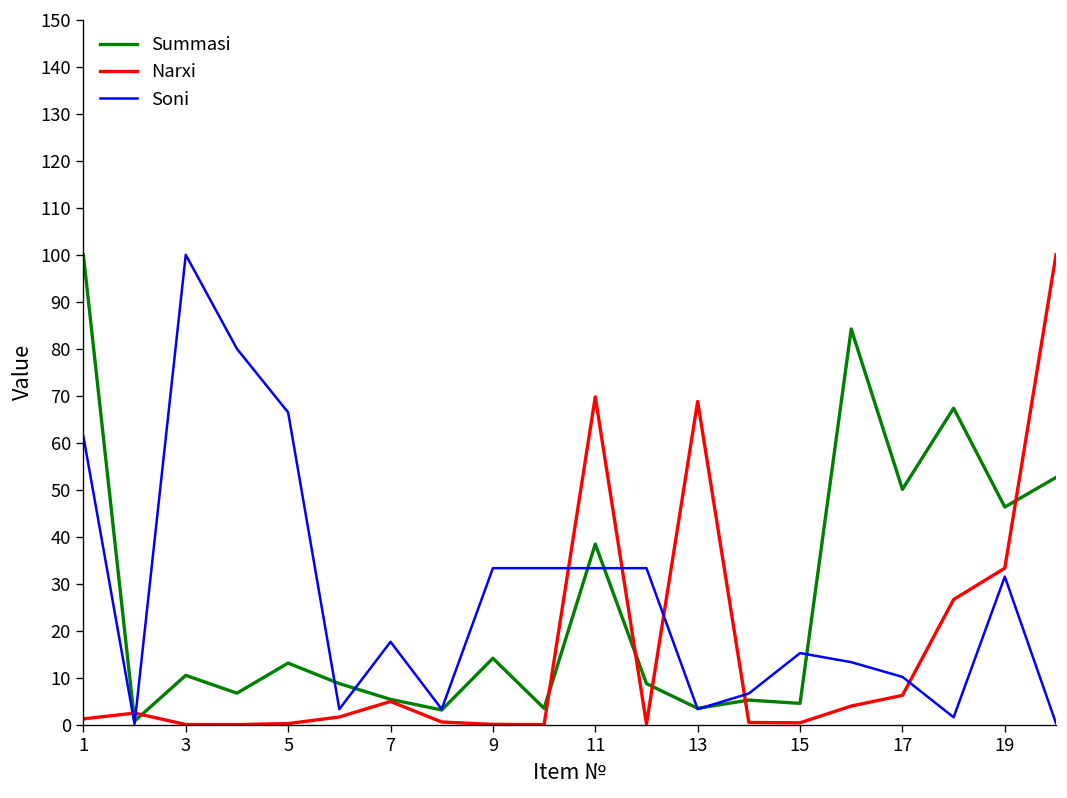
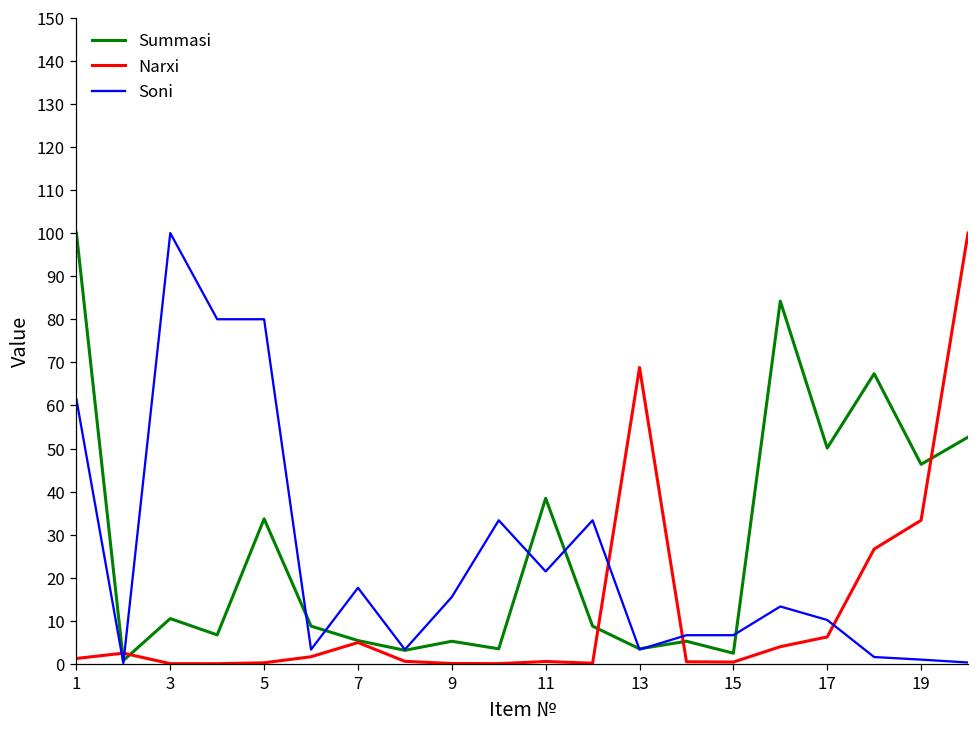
  {
    "Summasi": {
      "1": 100,
      "3": 11,
-     "5": 13,
-     "9": 14,
+     "5": 34,
+     "9": 5,
      "11": 38,
-     "15": 5,
+     "15": 2,
      "17": 50,
      "19": 46
    },
    "Narxi": {
      "1": 1,
      "3": 0,
      "5": 0,
      "9": 0,
-     "11": 70,
+     "11": 1,
      "13": 69,
      "15": 0,
      "17": 6,
      "19": 33
    },
    "Soni": {
      "1": 61,
      "3": 100,
-     "5": 66,
+     "5": 80,
      "7": 18,
-     "9": 33,
-     "11": 33,
-     "15": 15,
+     "9": 16,
+     "11": 21,
+     "15": 7,
      "17": 10,
-     "19": 32
+     "19": 1
    }
  }
